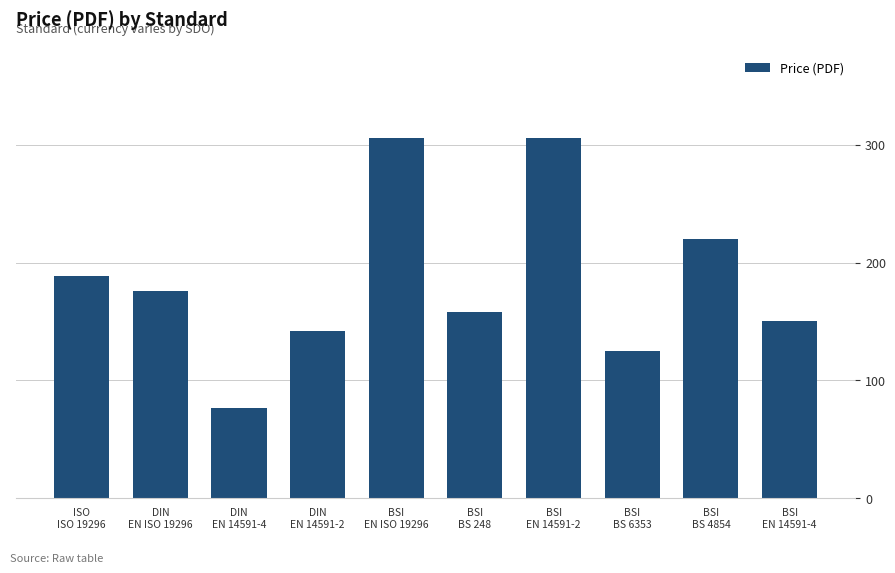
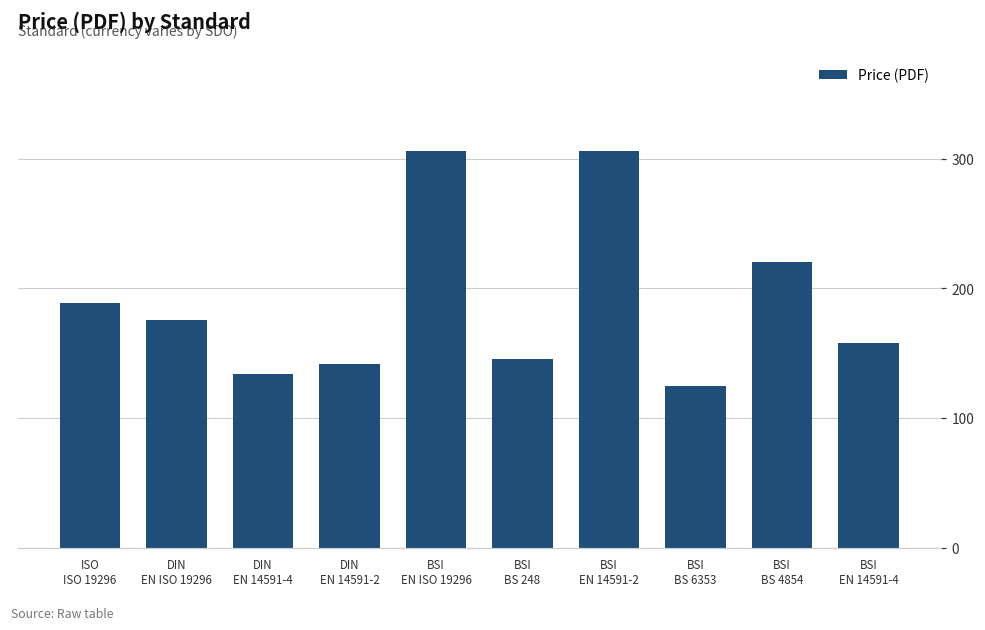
  {
    "ISO ISO 19296": 189,
    "DIN EN ISO 19296": 176,
-   "DIN EN 14591-4": 77,
+   "DIN EN 14591-4": 134,
    "DIN EN 14591-2": 142,
    "BSI EN ISO 19296": 306,
-   "BSI BS 248": 158,
+   "BSI BS 248": 145,
    "BSI EN 14591-2": 306,
    "BSI BS 6353": 125,
    "BSI BS 4854": 220,
-   "BSI EN 14591-4": 151
+   "BSI EN 14591-4": 158
  }
